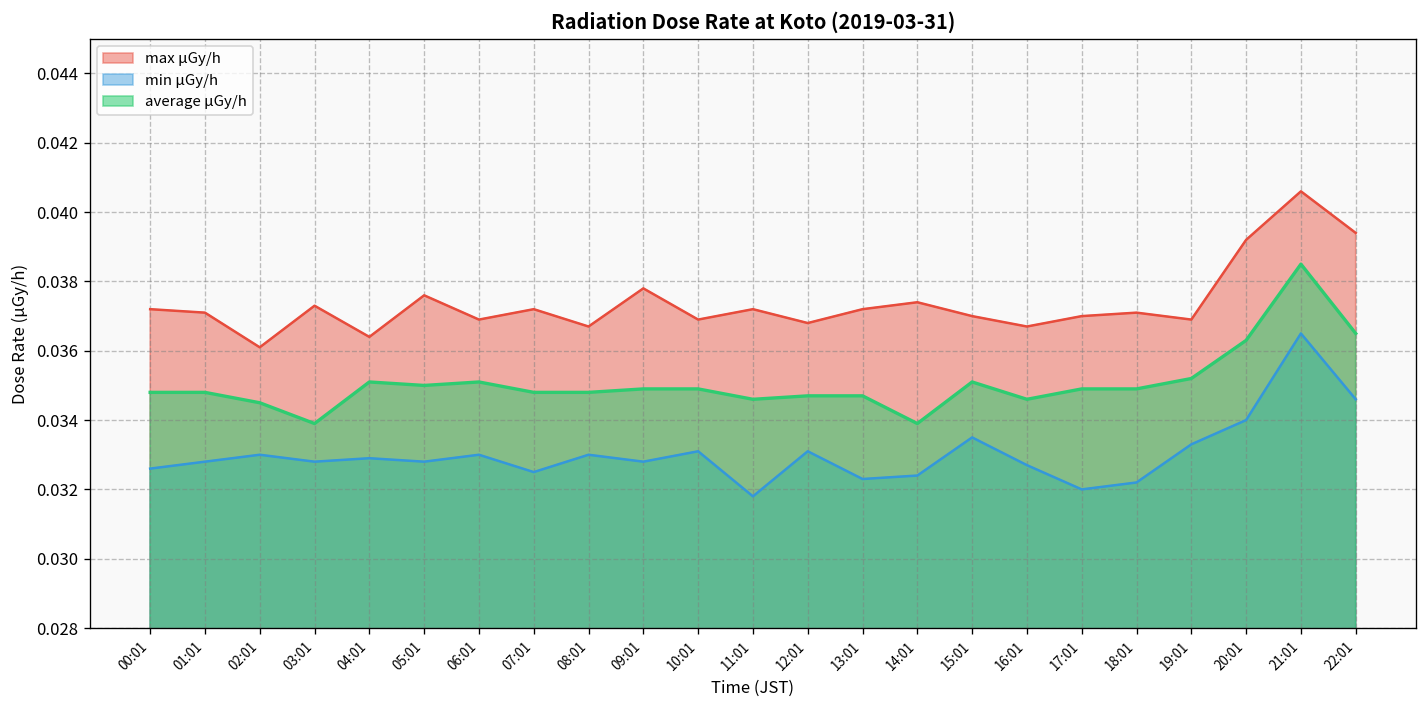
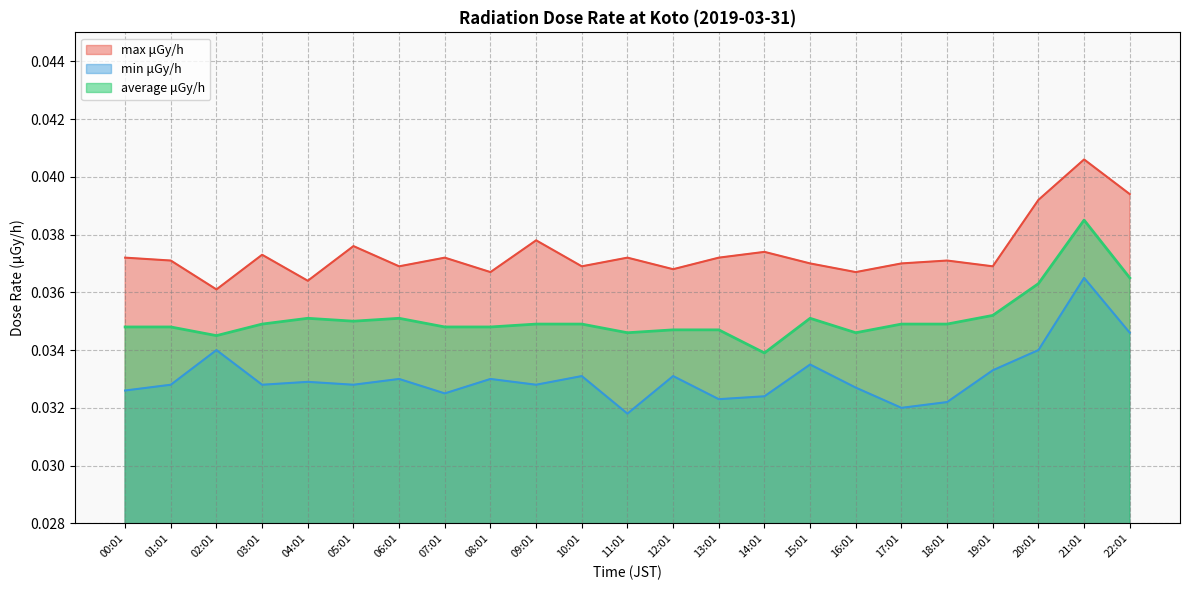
  {
    "max μGy/h": {
      "00:01": 0.0372,
      "01:01": 0.0371,
      "02:01": 0.0361,
      "03:01": 0.0373,
      "04:01": 0.0364,
      "05:01": 0.0376,
      "06:01": 0.0369,
      "07:01": 0.0372,
      "08:01": 0.0367,
      "09:01": 0.0378,
      "10:01": 0.0369,
      "11:01": 0.0372,
      "12:01": 0.0368,
      "13:01": 0.0372,
      "14:01": 0.0374,
      "15:01": 0.0370,
      "16:01": 0.0367,
      "17:01": 0.0370,
      "18:01": 0.0371,
      "19:01": 0.0369,
      "20:01": 0.0392,
      "21:01": 0.0406,
      "22:01": 0.0394
    },
    "min μGy/h": {
      "00:01": 0.0326,
      "01:01": 0.0328,
-     "02:01": 0.033,
+     "02:01": 0.034,
      "03:01": 0.0328,
      "04:01": 0.0329,
      "05:01": 0.0328,
      "06:01": 0.033,
      "07:01": 0.0325,
      "08:01": 0.033,
      "09:01": 0.0328,
      "10:01": 0.0331,
      "11:01": 0.0318,
      "12:01": 0.0331,
      "13:01": 0.0323,
      "14:01": 0.0324,
      "15:01": 0.0335,
      "16:01": 0.0327,
      "17:01": 0.032,
      "18:01": 0.0322,
      "19:01": 0.0333,
      "20:01": 0.034,
      "21:01": 0.0365,
      "22:01": 0.0346
    },
    "average μGy/h": {
      "00:01": 0.0348,
      "01:01": 0.0348,
      "02:01": 0.0345,
-     "03:01": 0.0339,
+     "03:01": 0.0349,
      "04:01": 0.0351,
      "05:01": 0.0350,
      "06:01": 0.0351,
      "07:01": 0.0348,
      "08:01": 0.0348,
      "09:01": 0.0349,
      "10:01": 0.0349,
      "11:01": 0.0346,
      "12:01": 0.0347,
      "13:01": 0.0347,
      "14:01": 0.0339,
      "15:01": 0.0351,
      "16:01": 0.0346,
      "17:01": 0.0349,
      "18:01": 0.0349,
      "19:01": 0.0352,
      "20:01": 0.0363,
      "21:01": 0.0385,
      "22:01": 0.0365
    }
  }
